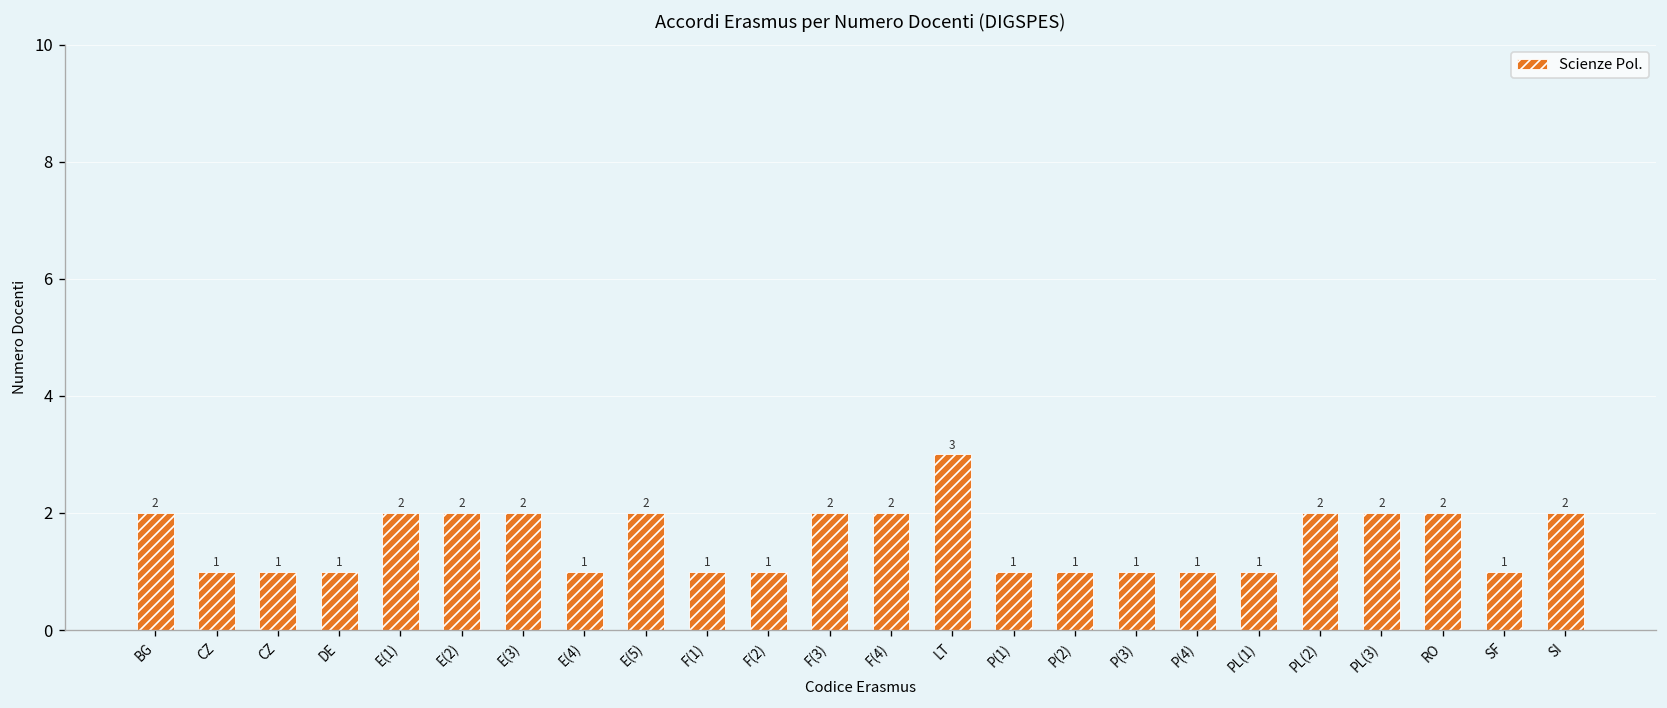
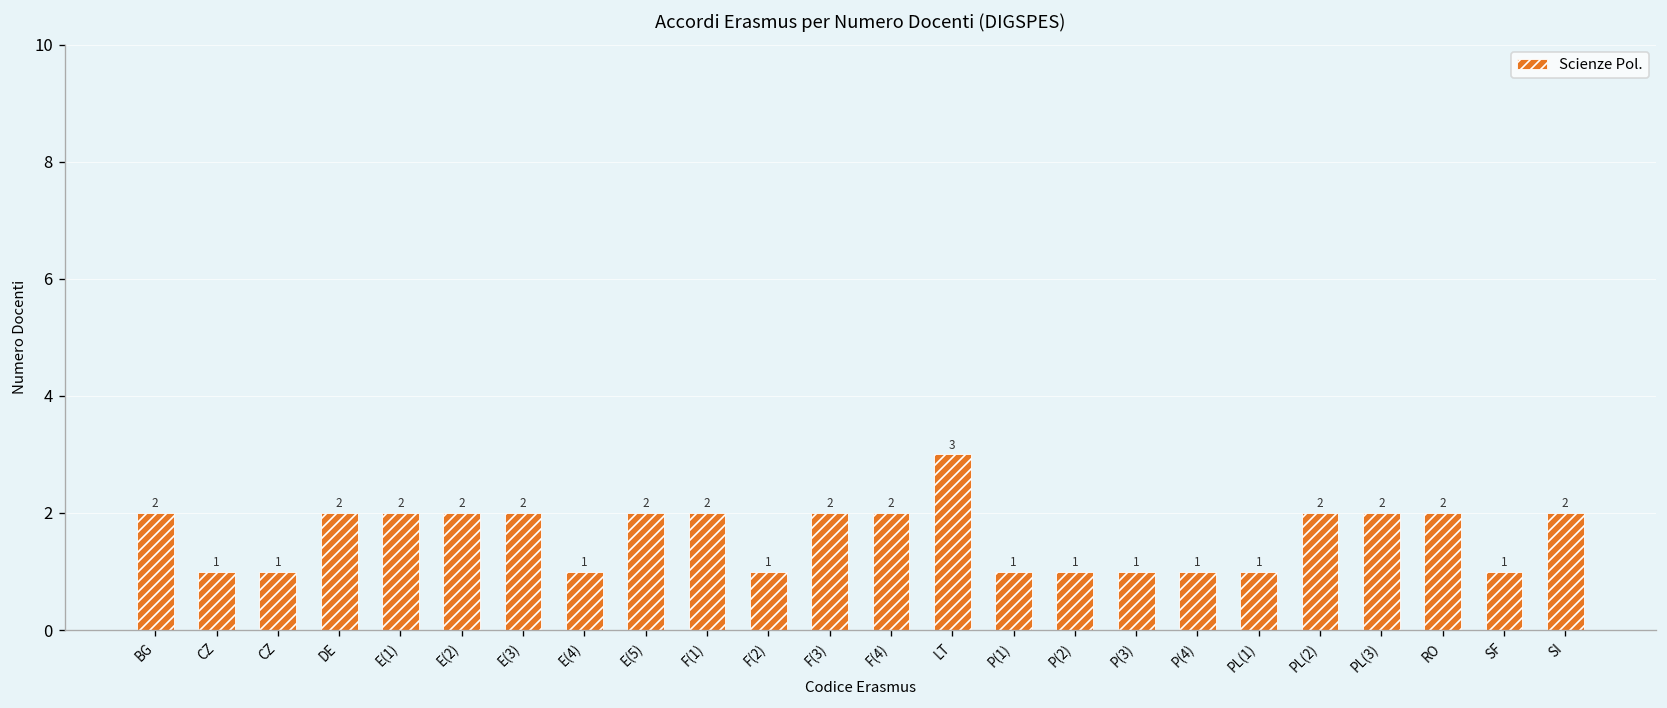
  {
    "BG": 2,
-   "DE": 1,
+   "DE": 2,
    "E(1)": 2,
    "E(2)": 2,
    "E(3)": 2,
    "E(4)": 1,
    "E(5)": 2,
-   "F(1)": 1,
+   "F(1)": 2,
    "F(2)": 1,
    "F(3)": 2,
    "F(4)": 2,
    "LT": 3,
    "P(1)": 1,
    "P(2)": 1,
    "P(3)": 1,
    "P(4)": 1,
    "PL(1)": 1,
    "PL(2)": 2,
    "PL(3)": 2,
    "RO": 2,
    "SF": 1,
    "SI": 2
  }
